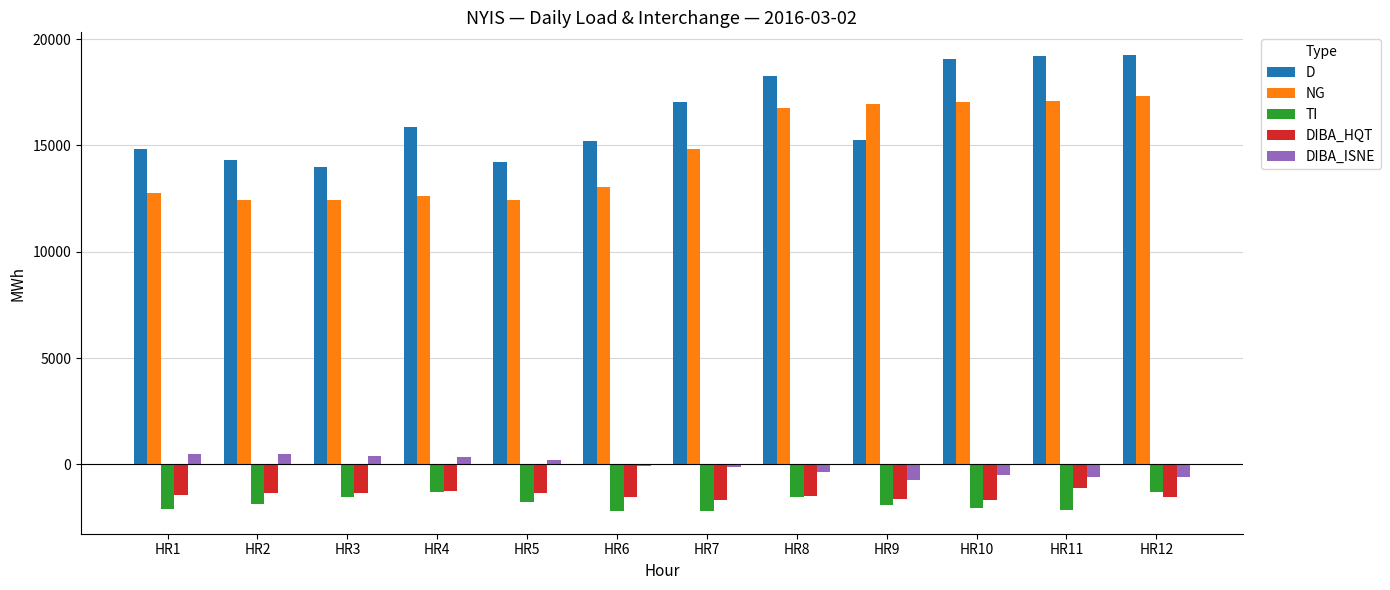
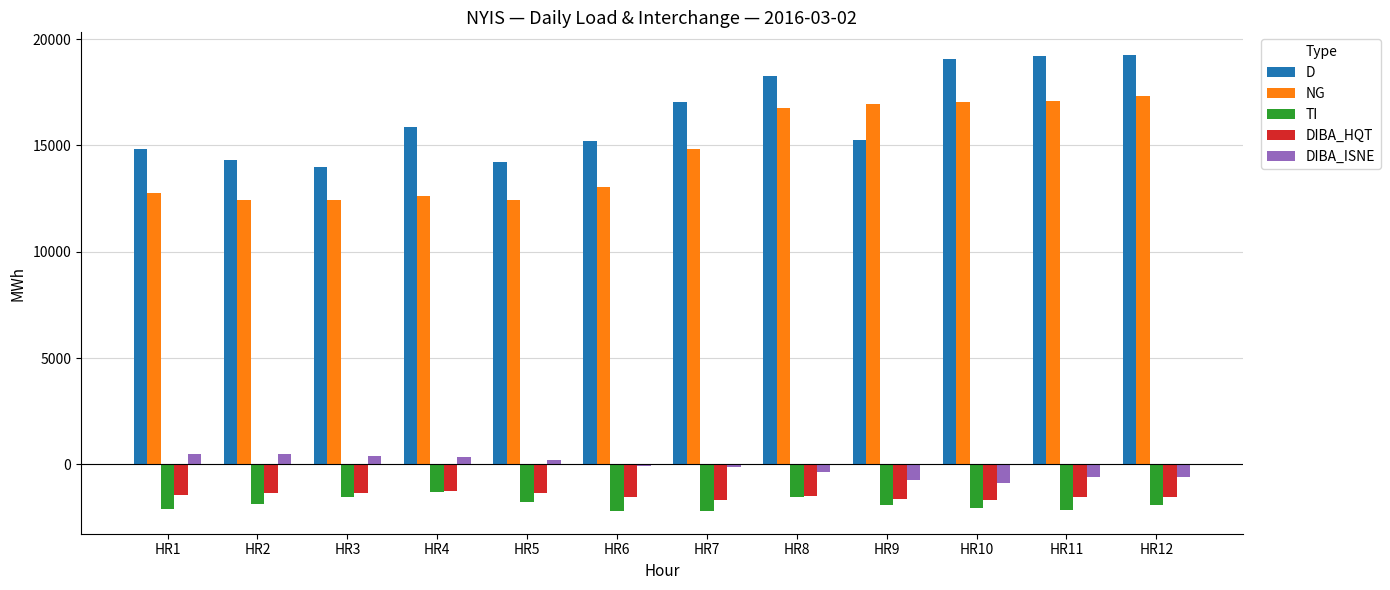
  {
    "D": {
      "HR1": 14900,
      "HR2": 14300,
      "HR3": 14000,
      "HR4": 15900,
      "HR5": 14200,
      "HR6": 15200,
      "HR7": 17000,
      "HR8": 18300,
      "HR9": 15300,
      "HR10": 19100,
      "HR11": 19200,
      "HR12": 19200
    },
    "NG": {
      "HR1": 12800,
      "HR2": 12400,
      "HR3": 12400,
      "HR4": 12600,
      "HR5": 12400,
      "HR6": 13000,
      "HR7": 14800,
      "HR8": 16700,
      "HR9": 17000,
      "HR10": 17000,
      "HR11": 17100,
      "HR12": 17300
    },
    "TI": {
      "HR1": -2100,
      "HR2": -1900,
      "HR3": -1500,
      "HR4": -1300,
      "HR5": -1800,
      "HR6": -2200,
      "HR7": -2200,
      "HR8": -1500,
      "HR9": -1900,
      "HR10": -2000,
      "HR11": -2100,
-     "HR12": -1300
+     "HR12": -1900
    },
    "DIBA_HQT": {
      "HR1": -1400,
      "HR2": -1400,
      "HR3": -1400,
      "HR4": -1300,
      "HR5": -1400,
      "HR6": -1500,
      "HR7": -1700,
      "HR8": -1500,
      "HR9": -1600,
      "HR10": -1700,
-     "HR11": -1100,
+     "HR11": -1500,
      "HR12": -1500
    },
    "DIBA_ISNE": {
      "HR1": 500,
      "HR2": 500,
      "HR3": 400,
      "HR4": 300,
      "HR5": 200,
      "HR7": -100,
      "HR8": -300,
      "HR9": -700,
-     "HR10": -500,
+     "HR10": -900,
      "HR11": -600,
      "HR12": -600
    }
  }
